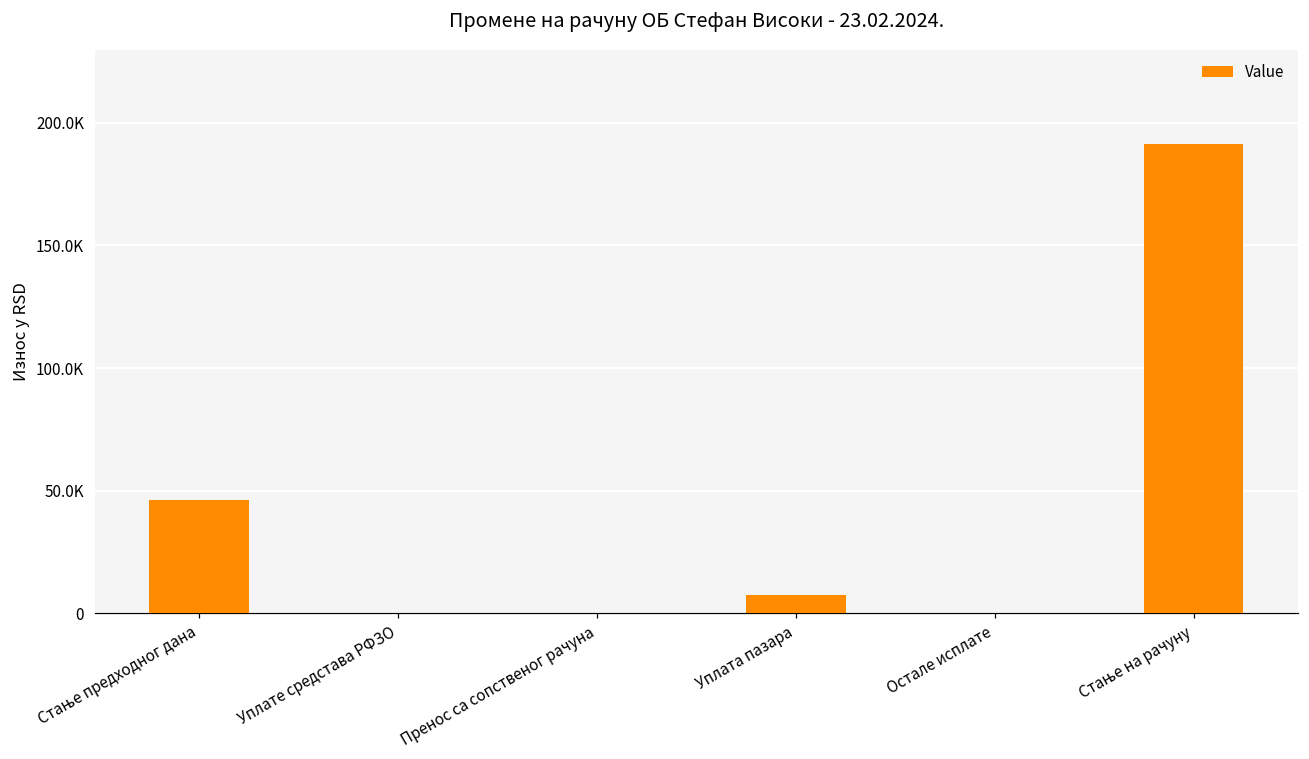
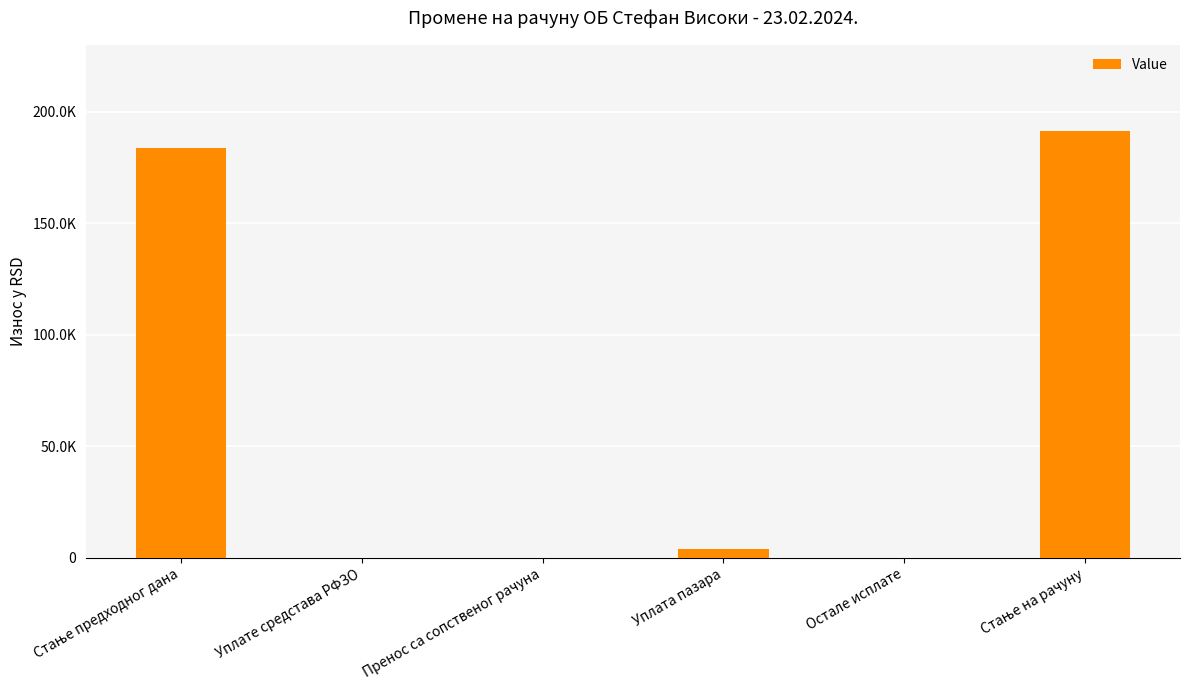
  {
-   "Стање предходног дана": 46000,
+   "Стање предходног дана": 184000,
    "Уплате средстава РФЗО": 0,
    "Пренос са сопственог рачуна": 0,
-   "Уплата пазара": 8000,
+   "Уплата пазара": 4000,
    "Остале исплате": 0,
    "Стање на рачуну": 191000
  }
